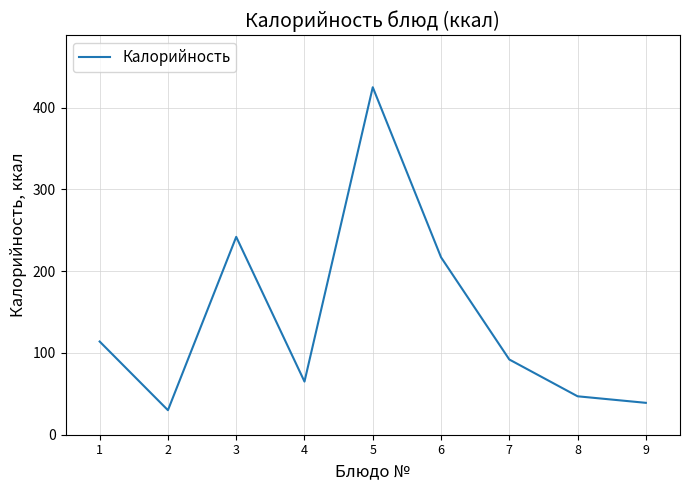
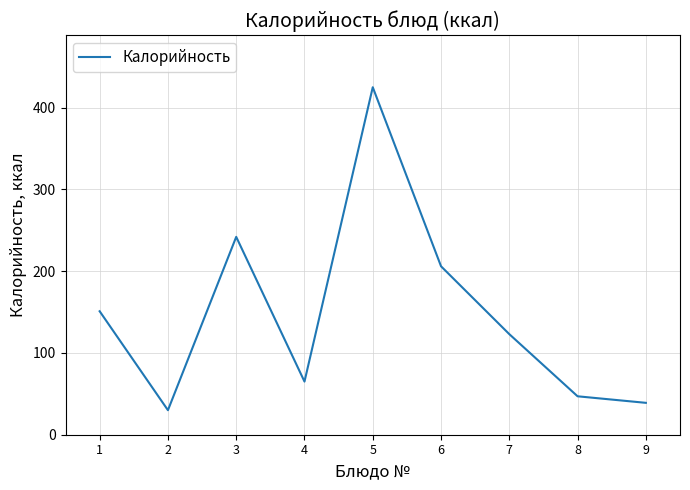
  {
-   "1": 110,
+   "1": 150,
    "2": 30,
    "3": 240,
    "4": 70,
    "5": 430,
-   "6": 220,
-   "7": 90,
+   "6": 210,
+   "7": 120,
    "8": 50,
    "9": 40
  }
